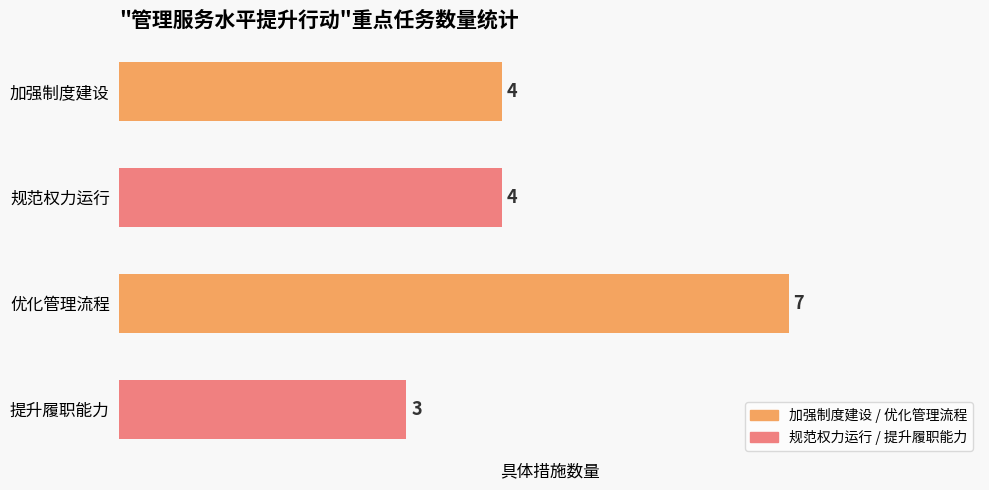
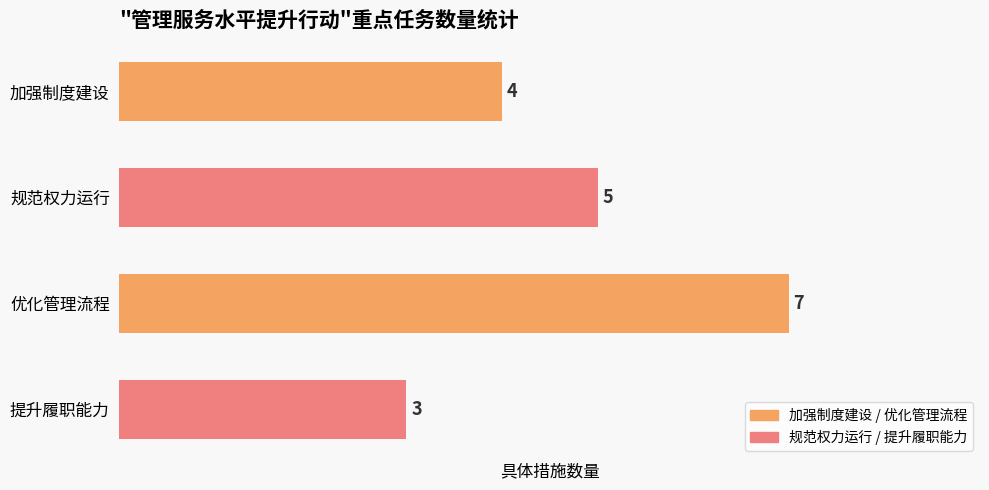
  {
    "加强制度建设": 4,
-   "规范权力运行": 4,
+   "规范权力运行": 5,
    "优化管理流程": 7,
    "提升履职能力": 3
  }
